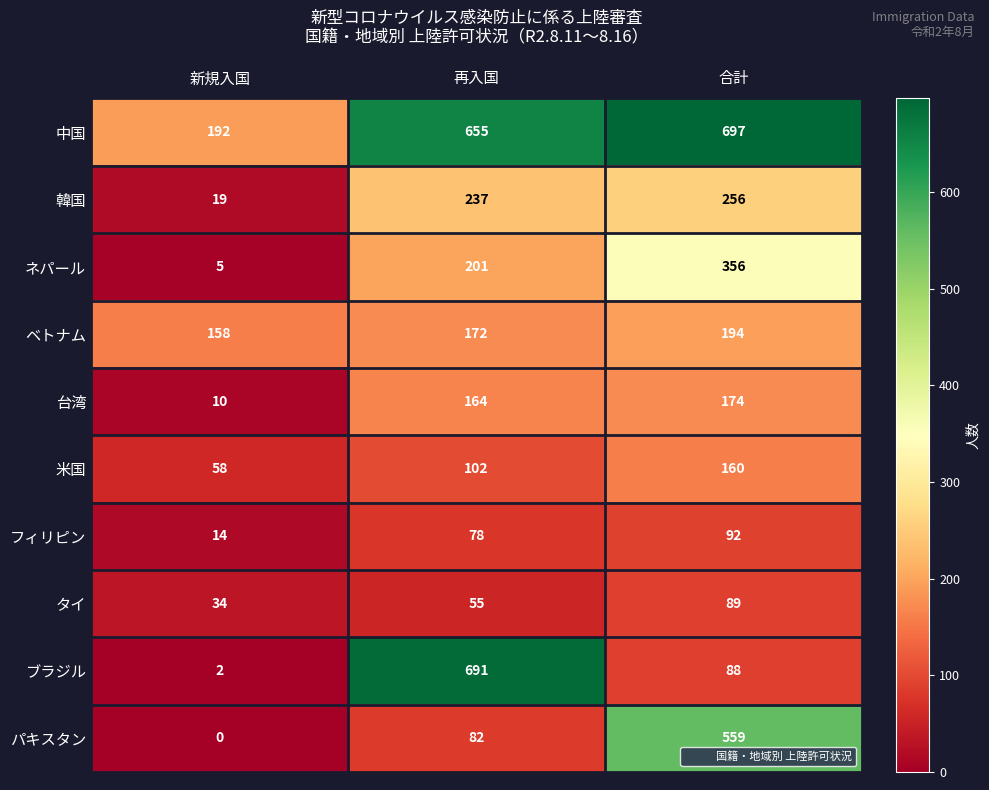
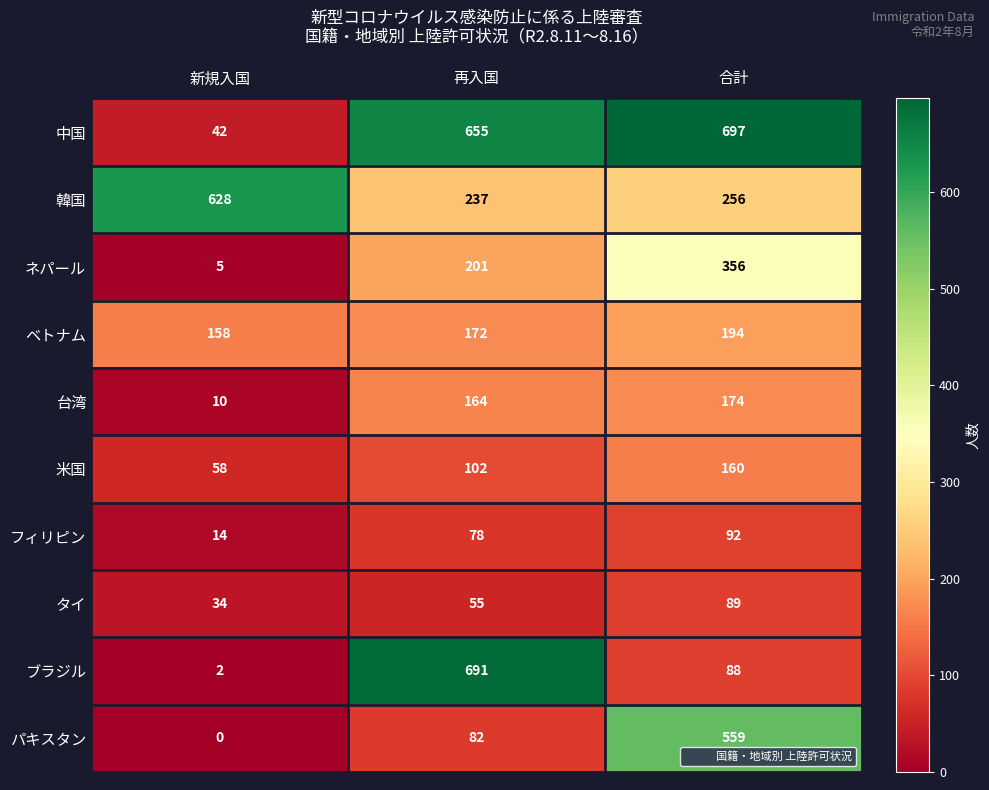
  {
    "中国": {
-     "新規入国": 192,
+     "新規入国": 42,
      "再入国": 655,
      "合計": 697
    },
    "韓国": {
-     "新規入国": 19,
+     "新規入国": 628,
      "再入国": 237,
      "合計": 256
    },
    "ネパール": {
      "新規入国": 5,
      "再入国": 201,
      "合計": 356
    },
    "ベトナム": {
      "新規入国": 158,
      "再入国": 172,
      "合計": 194
    },
    "台湾": {
      "新規入国": 10,
      "再入国": 164,
      "合計": 174
    },
    "米国": {
      "新規入国": 58,
      "再入国": 102,
      "合計": 160
    },
    "フィリピン": {
      "新規入国": 14,
      "再入国": 78,
      "合計": 92
    },
    "タイ": {
      "新規入国": 34,
      "再入国": 55,
      "合計": 89
    },
    "ブラジル": {
      "新規入国": 2,
      "再入国": 691,
      "合計": 88
    },
    "パキスタン": {
      "新規入国": 0,
      "再入国": 82,
      "合計": 559
    }
  }
